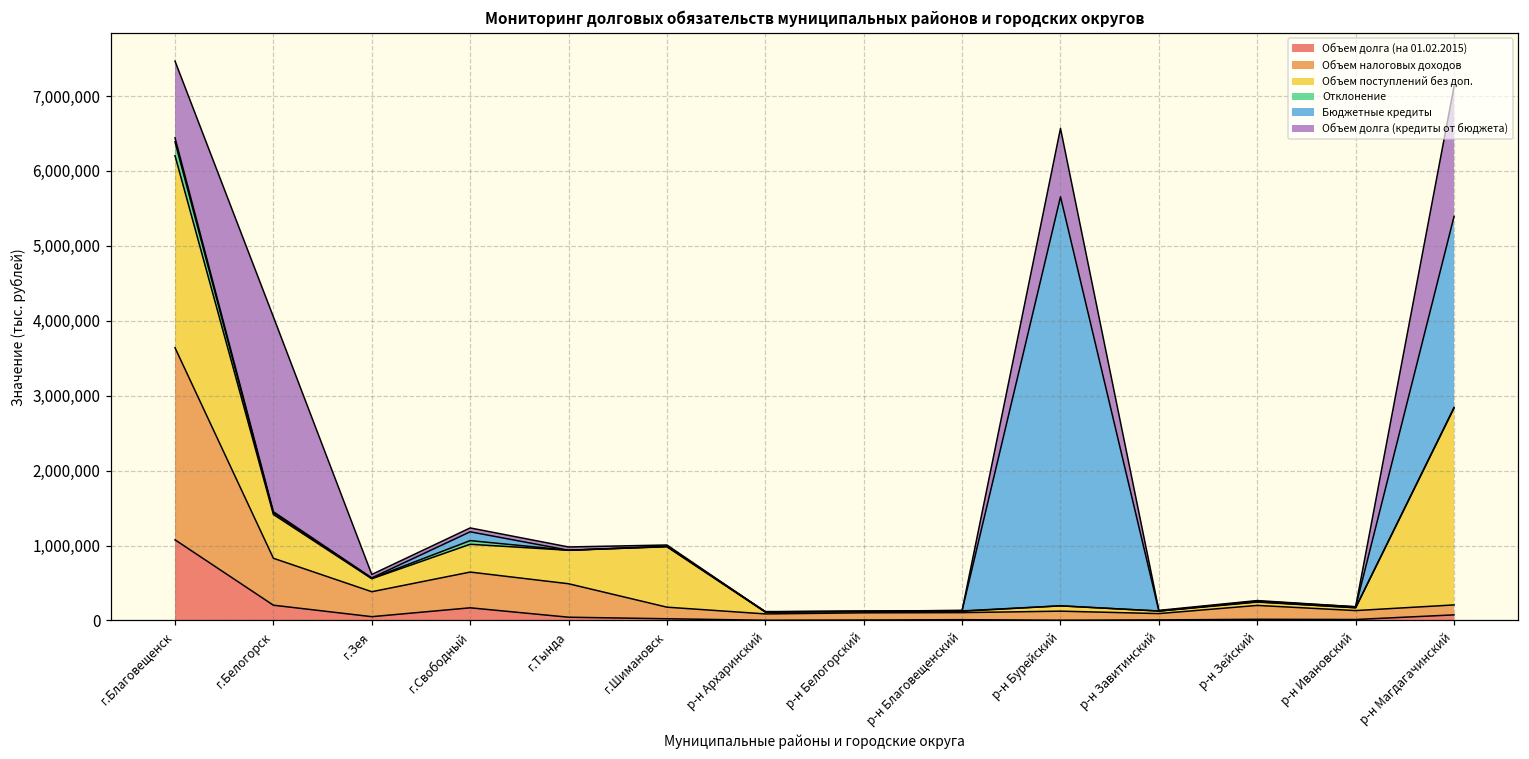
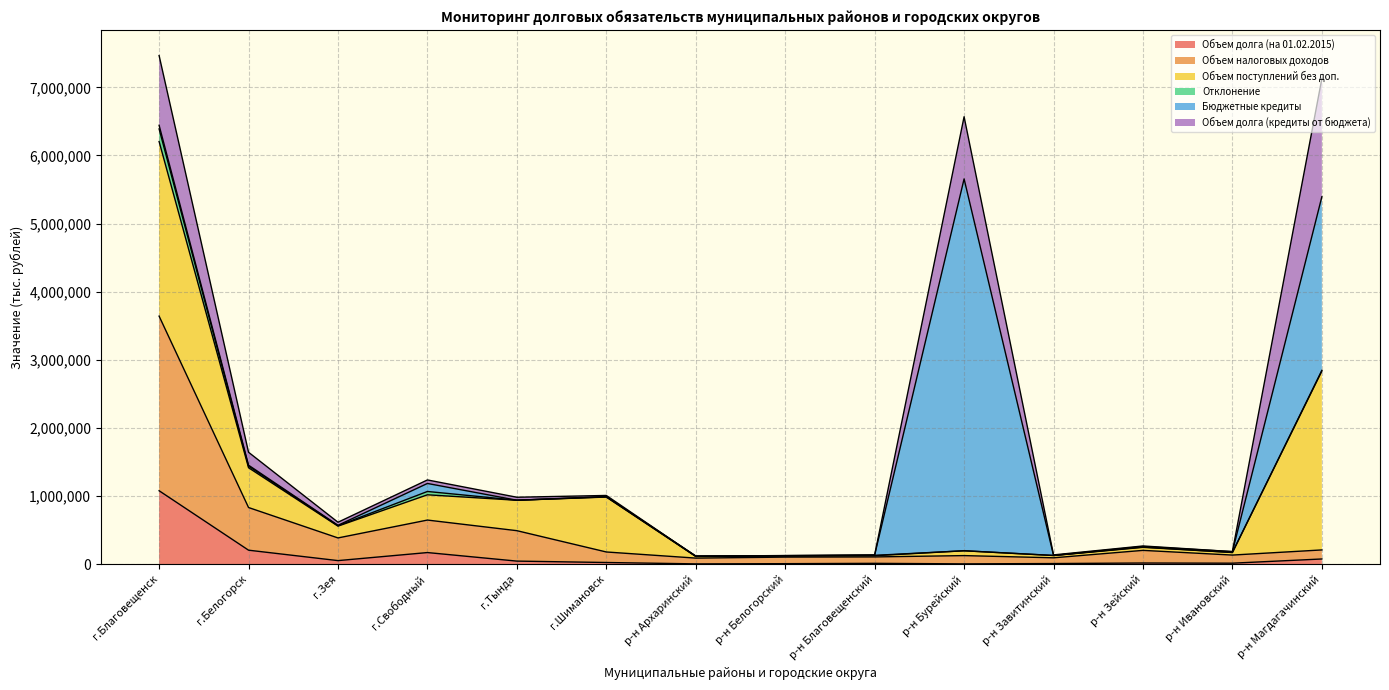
  {
    "Объем поступлений без доп.": {
      "г.Благовещенск": "2,600,000",
      "г.Свободный": "400,000"
    },
    "Бюджетные кредиты": {
      "г.Благовещенск": "100,000",
      "г.Свободный": "100,000",
      "р-н Бурейский": "5,500,000",
      "р-н Магдагачинский": "5,400,000"
    },
    "Объем долга (кредиты от бюджета)": {
      "г.Благовещенск": "1,000,000",
-     "г.Белогорск": "2,600,000",
+     "г.Белогорск": "200,000",
      "г.Зея": "0",
      "г.Свободный": "100,000",
      "г.Тында": "0",
      "р-н Бурейский": "900,000"
    }
  }
